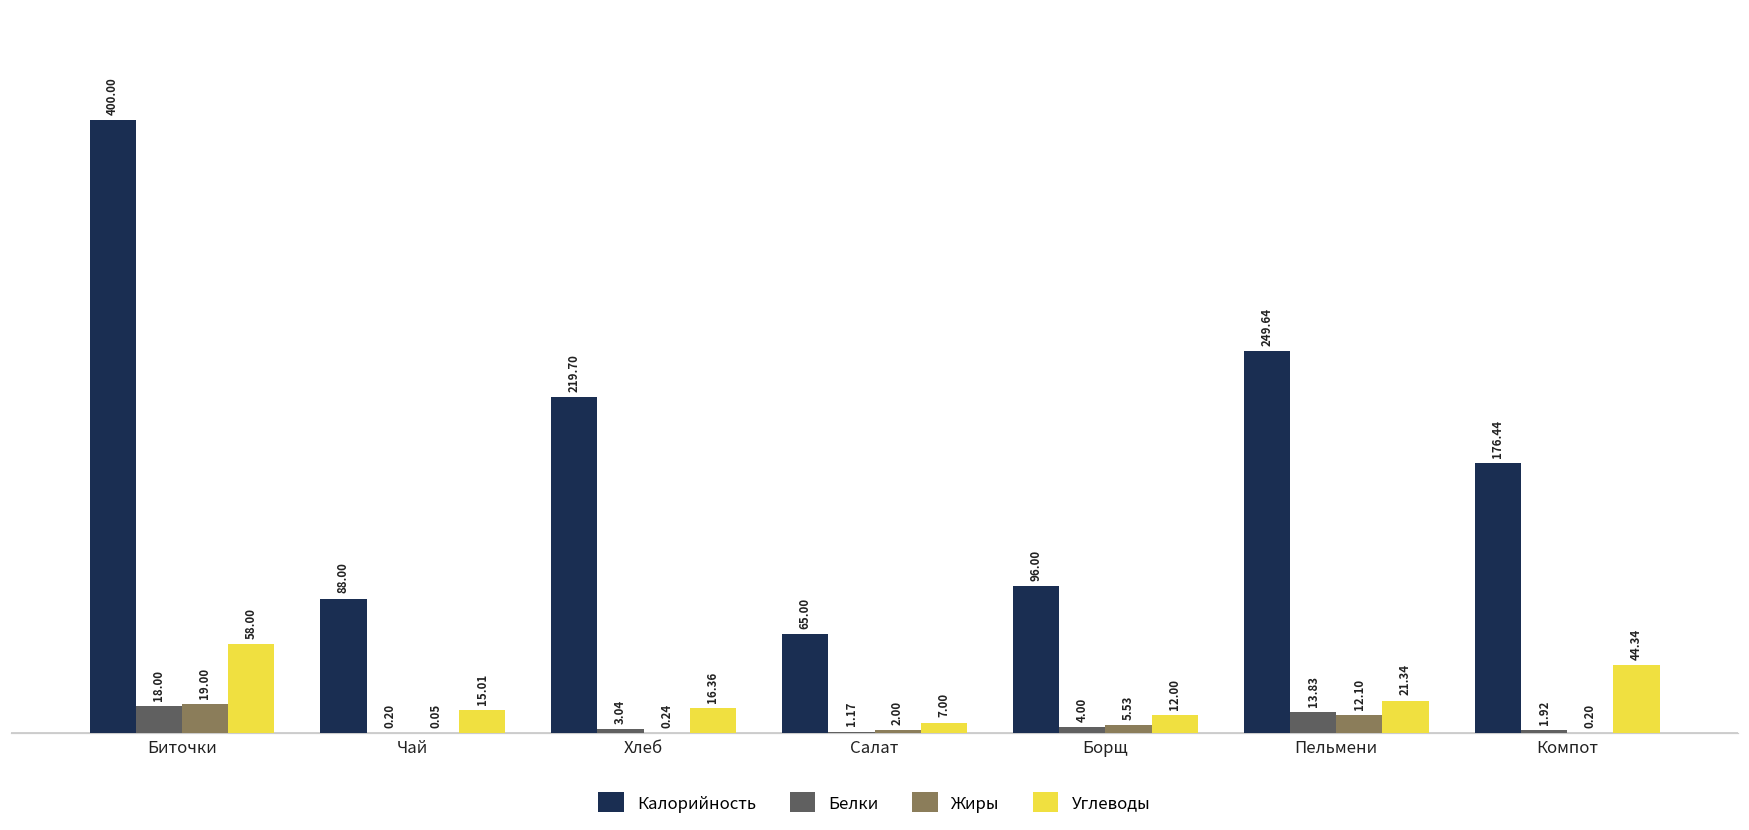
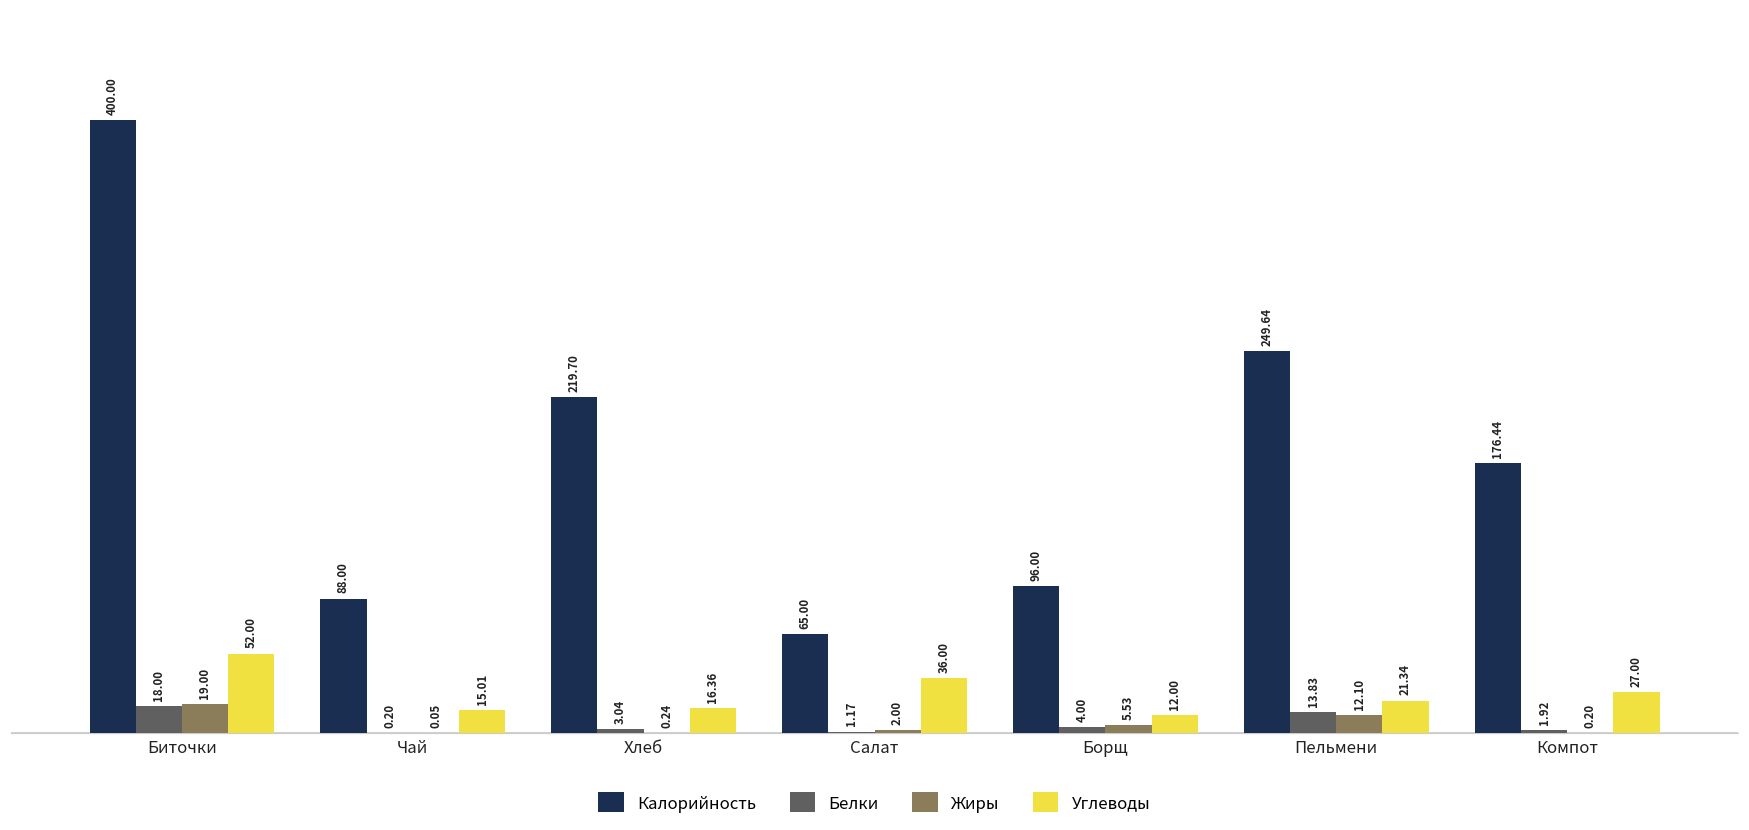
  {
    "Калорийность": {
      "Биточки": 400.00,
      "Чай": 88.00,
      "Хлеб": 219.70,
      "Салат": 65.00,
      "Борщ": 96.00,
      "Пельмени": 249.64,
      "Компот": 176.44
    },
    "Углеводы": {
-     "Биточки": 58.00,
+     "Биточки": 52.00,
      "Чай": 15.01,
      "Хлеб": 16.36,
-     "Салат": 7.00,
+     "Салат": 36.00,
      "Борщ": 12.00,
      "Пельмени": 21.34,
-     "Компот": 44.34
+     "Компот": 27.00
    }
  }
